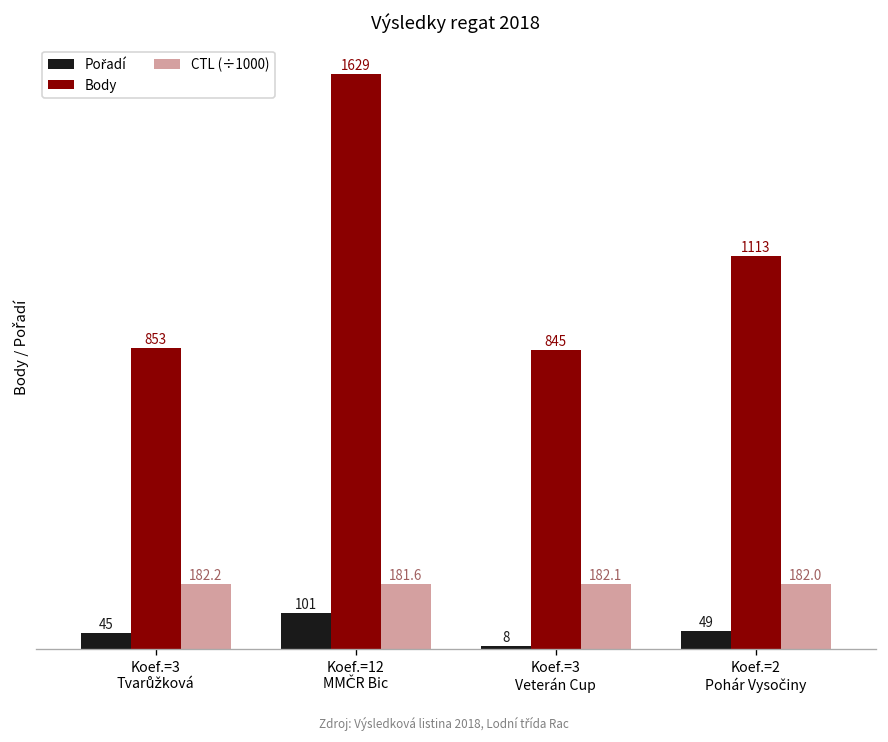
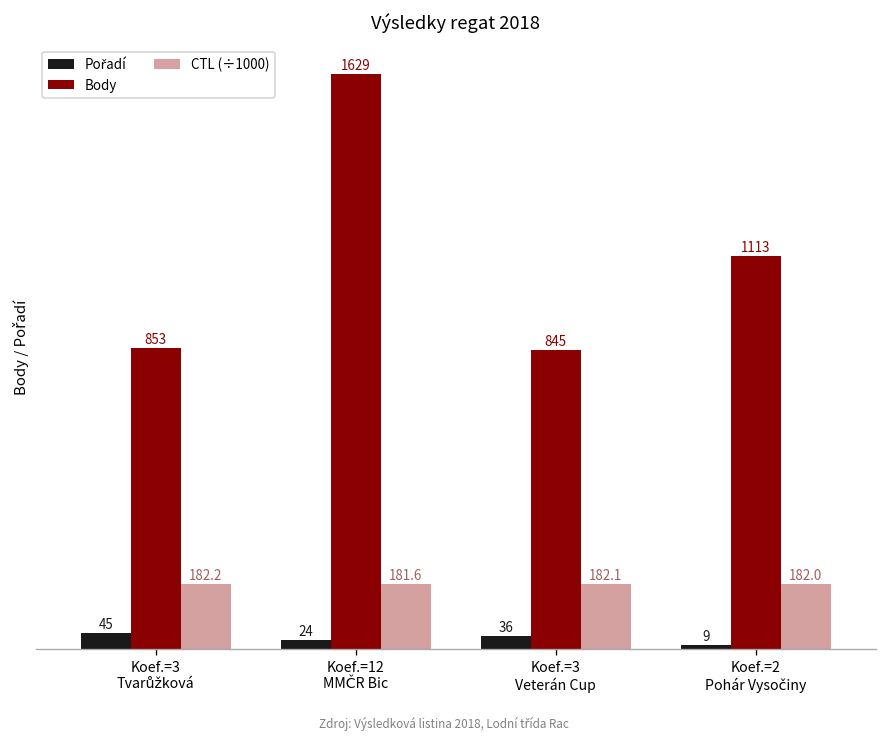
  {
    "Pořadí": {
      "Koef.=3 Tvarůžková": 45,
-     "Koef.=12 MMČR Bic": 101,
-     "Koef.=3 Veterán Cup": 8,
-     "Koef.=2 Pohár Vysočiny": 49
+     "Koef.=12 MMČR Bic": 24,
+     "Koef.=3 Veterán Cup": 36,
+     "Koef.=2 Pohár Vysočiny": 9
    },
    "Body": {
      "Koef.=3 Tvarůžková": 853,
      "Koef.=12 MMČR Bic": 1629,
      "Koef.=3 Veterán Cup": 845,
      "Koef.=2 Pohár Vysočiny": 1113
    },
    "CTL (÷1000)": {
      "Koef.=3 Tvarůžková": 182.2,
      "Koef.=12 MMČR Bic": 181.6,
      "Koef.=3 Veterán Cup": 182.1,
      "Koef.=2 Pohár Vysočiny": 182.0
    }
  }
